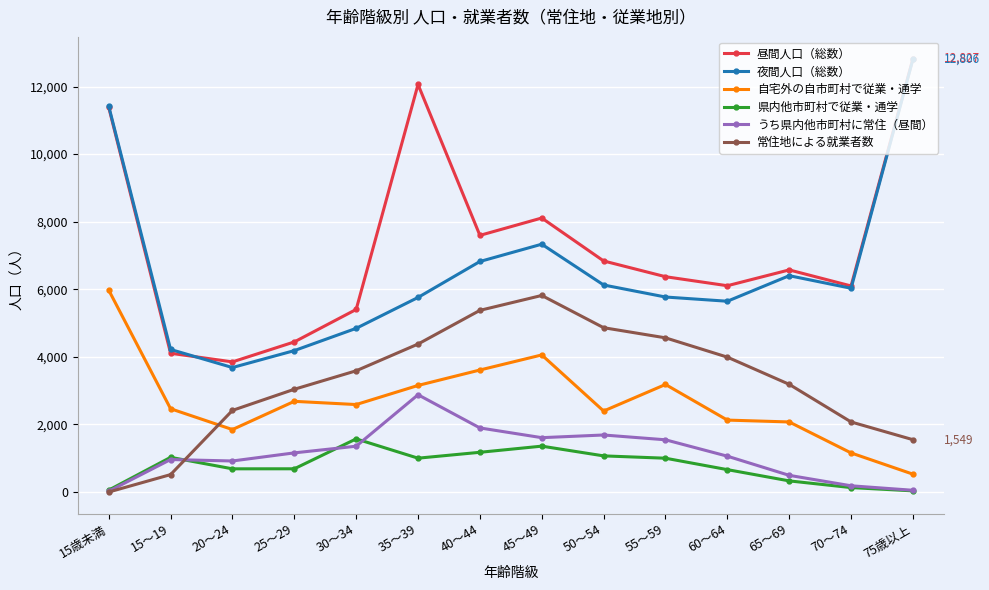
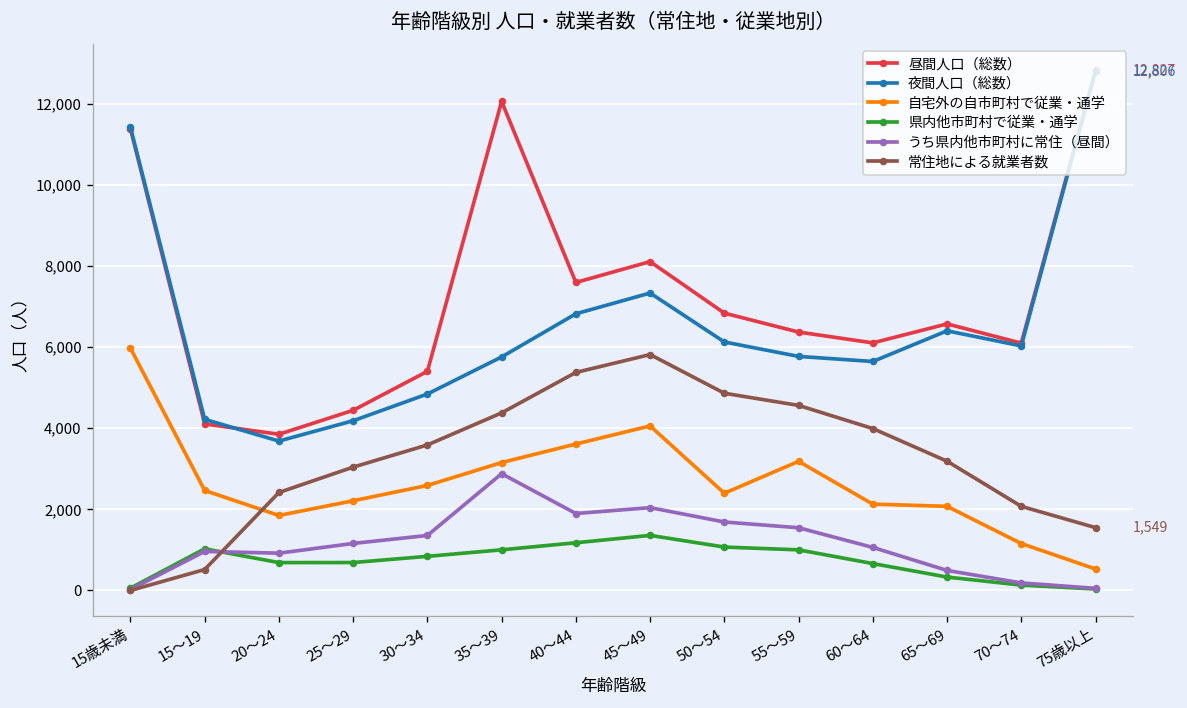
  {
    "昼間人口（総数）": {
      "15～19": "4,100",
      "20～24": "3,900",
      "25～29": "4,400",
      "30～34": "5,400",
      "35～39": "12,100",
      "40～44": "7,600",
      "45～49": "8,100",
      "50～54": "6,800",
      "55～59": "6,400",
      "60～64": "6,100",
      "65～69": "6,600"
    },
    "夜間人口（総数）": {
      "15～19": "4,200",
      "20～24": "3,700",
      "25～29": "4,200",
      "30～34": "4,800",
      "35～39": "5,800",
      "40～44": "6,800",
      "45～49": "7,300",
      "50～54": "6,100",
      "55～59": "5,800",
      "60～64": "5,600",
      "65～69": "6,400"
    },
    "自宅外の自市町村で従業・通学": {
      "15歳未満": "6,000",
      "15～19": "2,500",
      "20～24": "1,800",
-     "25～29": "2,700",
+     "25～29": "2,200",
      "30～34": "2,600",
      "35～39": "3,200",
      "40～44": "3,600",
      "45～49": "4,100",
      "50～54": "2,400",
      "55～59": "3,200",
      "60～64": "2,100",
      "65～69": "2,100",
      "70～74": "1,200",
      "75歳以上": "500"
    },
    "県内他市町村で従業・通学": {
      "20～24": "700",
      "25～29": "700",
-     "30～34": "1,600",
+     "30～34": "800",
      "35～39": "1,000",
      "40～44": "1,200",
      "45～49": "1,400",
      "50～54": "1,100",
      "55～59": "1,000",
      "60～64": "700",
      "65～69": "300"
    },
    "うち県内他市町村に常住（昼間）": {
      "20～24": "900",
      "25～29": "1,200",
      "30～34": "1,400",
      "35～39": "2,900",
      "40～44": "1,900",
-     "45～49": "1,600",
+     "45～49": "2,000",
      "50～54": "1,700",
      "55～59": "1,500",
      "60～64": "1,100",
      "65～69": "500"
    },
    "常住地による就業者数": {
      "15～19": "500",
      "20～24": "2,400",
      "25～29": "3,000",
      "30～34": "3,600",
      "35～39": "4,400",
      "40～44": "5,400",
      "45～49": "5,800",
      "50～54": "4,900",
      "55～59": "4,600",
      "60～64": "4,000",
      "65～69": "3,200",
      "70～74": "2,100",
      "75歳以上": "1,500"
    }
  }
